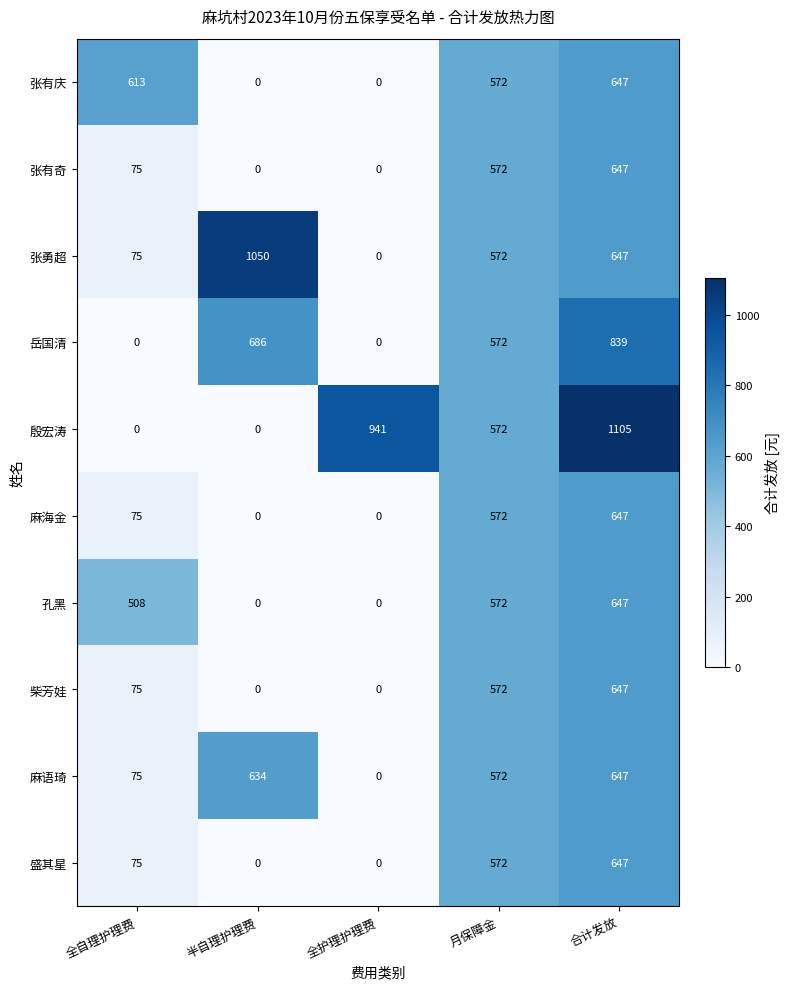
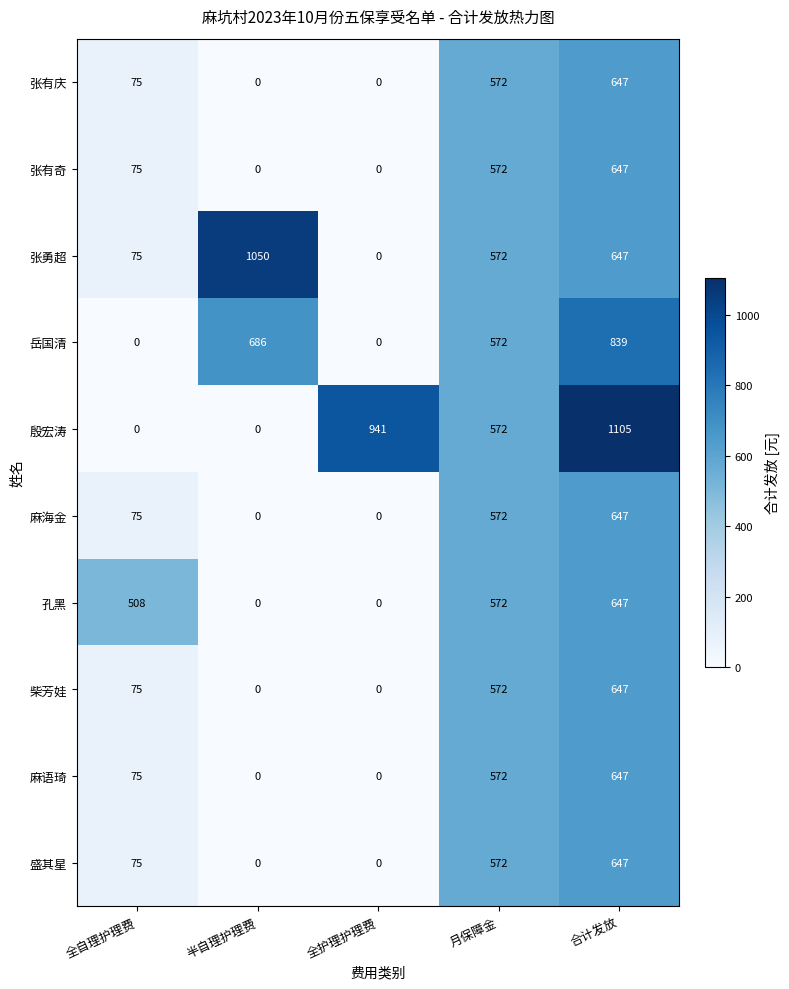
  {
    "张有庆": {
-     "全自理护理费": 613,
+     "全自理护理费": 75,
      "半自理护理费": 0,
      "全护理护理费": 0,
      "月保障金": 572,
      "合计发放": 647
    },
    "张有奇": {
      "全自理护理费": 75,
      "半自理护理费": 0,
      "全护理护理费": 0,
      "月保障金": 572,
      "合计发放": 647
    },
    "张勇超": {
      "全自理护理费": 75,
      "半自理护理费": 1050,
      "全护理护理费": 0,
      "月保障金": 572,
      "合计发放": 647
    },
    "岳国清": {
      "全自理护理费": 0,
      "半自理护理费": 686,
      "全护理护理费": 0,
      "月保障金": 572,
      "合计发放": 839
    },
    "殷宏涛": {
      "全自理护理费": 0,
      "半自理护理费": 0,
      "全护理护理费": 941,
      "月保障金": 572,
      "合计发放": 1105
    },
    "麻海金": {
      "全自理护理费": 75,
      "半自理护理费": 0,
      "全护理护理费": 0,
      "月保障金": 572,
      "合计发放": 647
    },
    "孔黑": {
      "全自理护理费": 508,
      "半自理护理费": 0,
      "全护理护理费": 0,
      "月保障金": 572,
      "合计发放": 647
    },
    "柴芳娃": {
      "全自理护理费": 75,
      "半自理护理费": 0,
      "全护理护理费": 0,
      "月保障金": 572,
      "合计发放": 647
    },
    "麻语琦": {
      "全自理护理费": 75,
-     "半自理护理费": 634,
+     "半自理护理费": 0,
      "全护理护理费": 0,
      "月保障金": 572,
      "合计发放": 647
    },
    "盛其星": {
      "全自理护理费": 75,
      "半自理护理费": 0,
      "全护理护理费": 0,
      "月保障金": 572,
      "合计发放": 647
    }
  }
